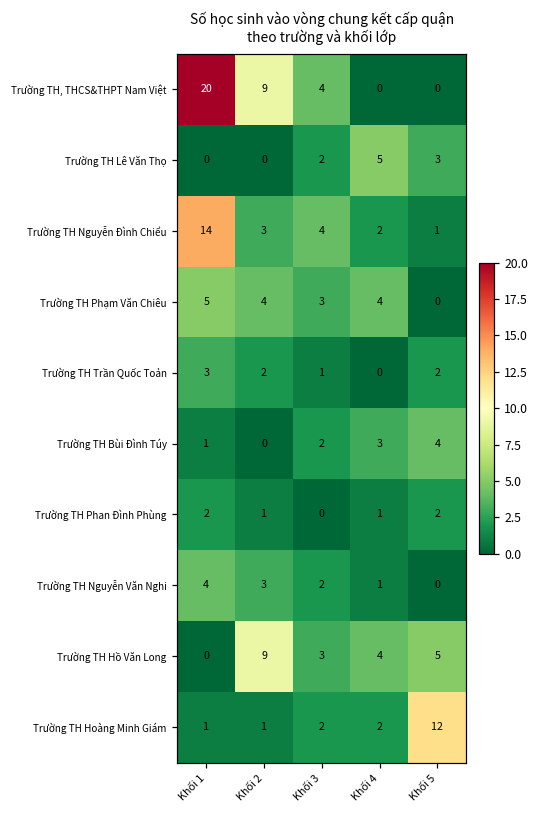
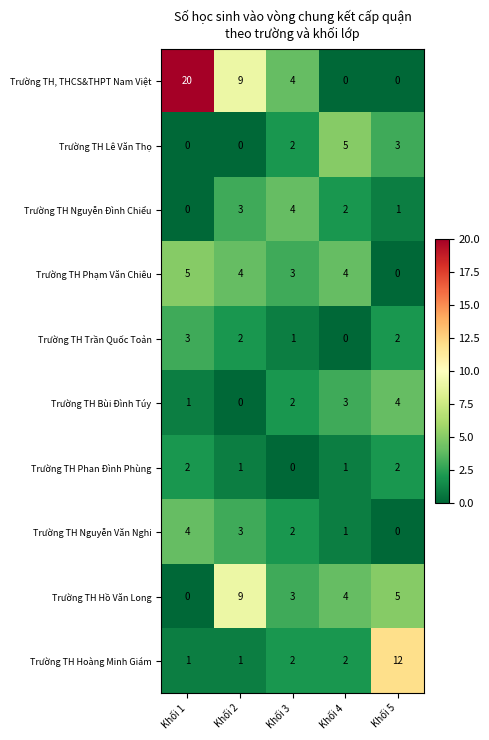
  {
    "Trường TH, THCS&THPT Nam Việt": {
      "Khối 1": 20,
      "Khối 2": 9,
      "Khối 3": 4,
      "Khối 4": 0,
      "Khối 5": 0
    },
    "Trường TH Lê Văn Thọ": {
      "Khối 1": 0,
      "Khối 2": 0,
      "Khối 3": 2,
      "Khối 4": 5,
      "Khối 5": 3
    },
    "Trường TH Nguyễn Đình Chiểu": {
-     "Khối 1": 14,
+     "Khối 1": 0,
      "Khối 2": 3,
      "Khối 3": 4,
      "Khối 4": 2,
      "Khối 5": 1
    },
    "Trường TH Phạm Văn Chiêu": {
      "Khối 1": 5,
      "Khối 2": 4,
      "Khối 3": 3,
      "Khối 4": 4,
      "Khối 5": 0
    },
    "Trường TH Trần Quốc Toản": {
      "Khối 1": 3,
      "Khối 2": 2,
      "Khối 3": 1,
      "Khối 4": 0,
      "Khối 5": 2
    },
    "Trường TH Bùi Đình Túy": {
      "Khối 1": 1,
      "Khối 2": 0,
      "Khối 3": 2,
      "Khối 4": 3,
      "Khối 5": 4
    },
    "Trường TH Phan Đình Phùng": {
      "Khối 1": 2,
      "Khối 2": 1,
      "Khối 3": 0,
      "Khối 4": 1,
      "Khối 5": 2
    },
    "Trường TH Nguyễn Văn Nghi": {
      "Khối 1": 4,
      "Khối 2": 3,
      "Khối 3": 2,
      "Khối 4": 1,
      "Khối 5": 0
    },
    "Trường TH Hồ Văn Long": {
      "Khối 1": 0,
      "Khối 2": 9,
      "Khối 3": 3,
      "Khối 4": 4,
      "Khối 5": 5
    },
    "Trường TH Hoàng Minh Giám": {
      "Khối 1": 1,
      "Khối 2": 1,
      "Khối 3": 2,
      "Khối 4": 2,
      "Khối 5": 12
    }
  }
